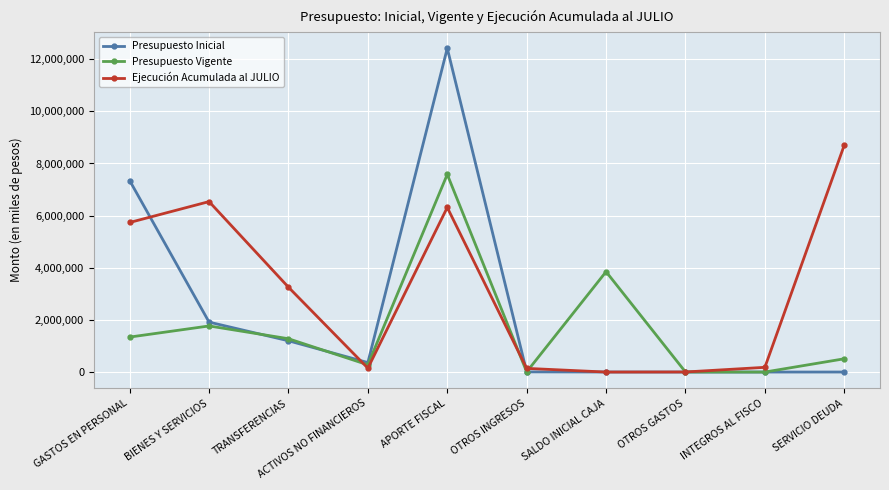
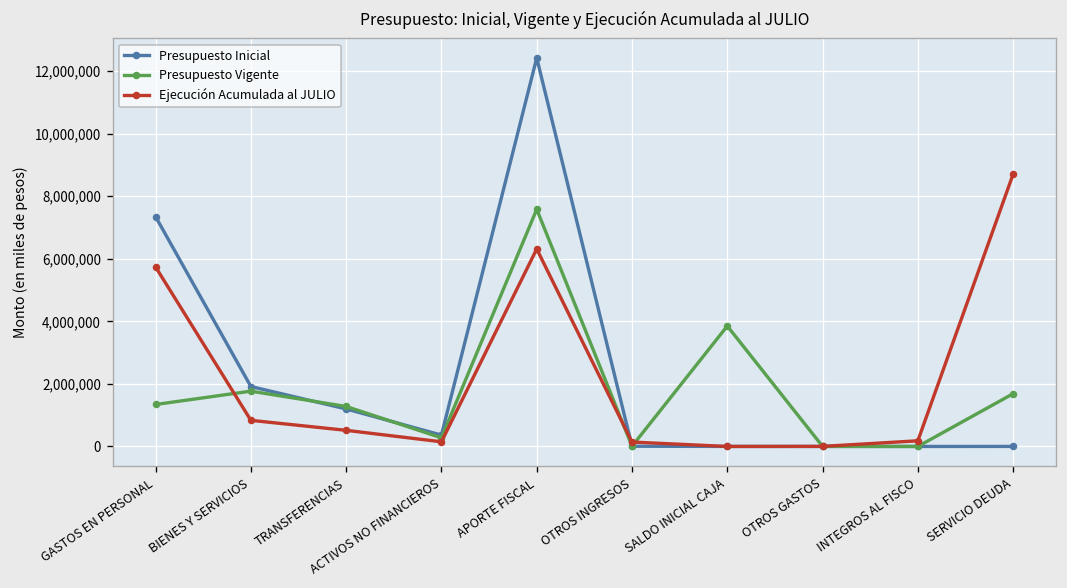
  {
    "Presupuesto Inicial": {
      "GASTOS EN PERSONAL": "7,300,000",
      "BIENES Y SERVICIOS": "1,900,000",
      "APORTE FISCAL": "12,400,000",
      "SERVICIO DEUDA": "0"
    },
    "Presupuesto Vigente": {
      "GASTOS EN PERSONAL": "1,300,000",
      "BIENES Y SERVICIOS": "1,800,000",
      "APORTE FISCAL": "7,600,000",
      "SALDO INICIAL CAJA": "3,800,000",
-     "SERVICIO DEUDA": "500,000"
+     "SERVICIO DEUDA": "1,700,000"
    },
    "Ejecución Acumulada al JULIO": {
      "GASTOS EN PERSONAL": "5,700,000",
-     "BIENES Y SERVICIOS": "6,500,000",
-     "TRANSFERENCIAS": "3,300,000",
+     "BIENES Y SERVICIOS": "800,000",
+     "TRANSFERENCIAS": "500,000",
      "ACTIVOS NO FINANCIEROS": "100,000",
      "APORTE FISCAL": "6,300,000",
      "OTROS INGRESOS": "100,000",
      "INTEGROS AL FISCO": "200,000",
      "SERVICIO DEUDA": "8,700,000"
    }
  }
